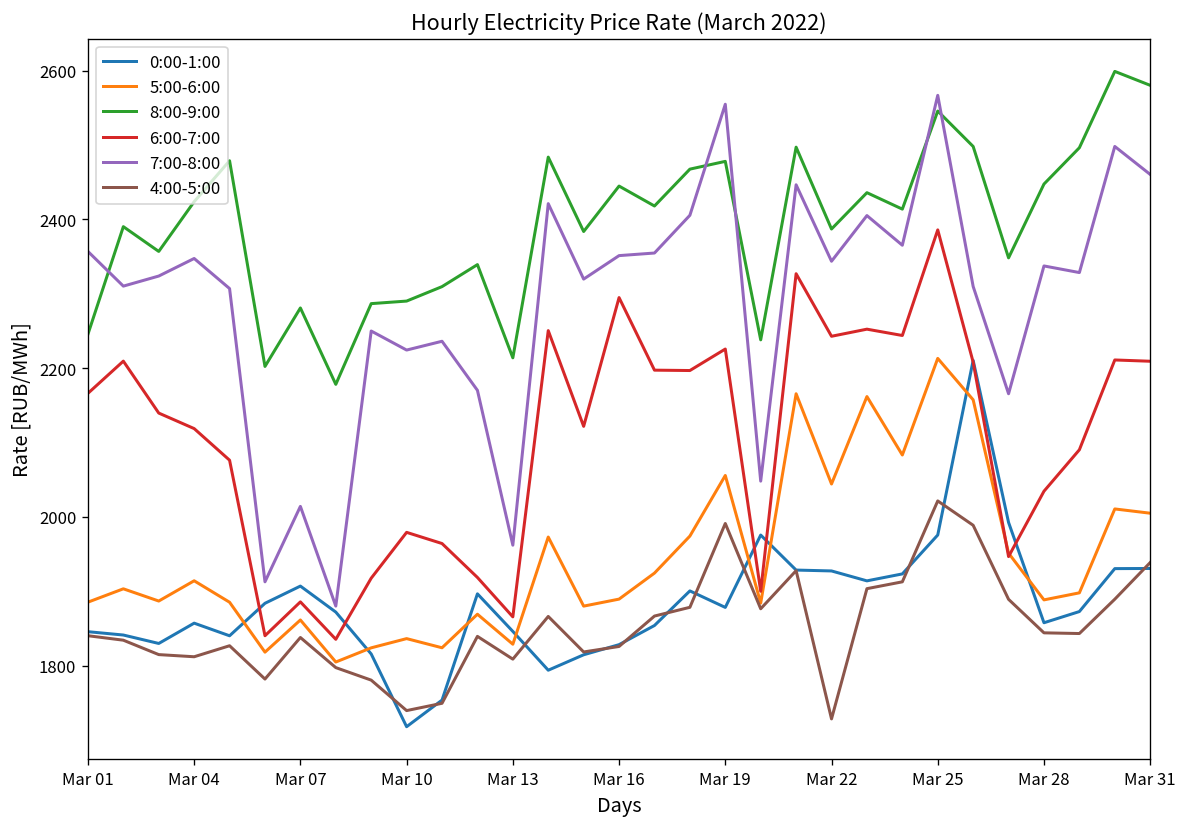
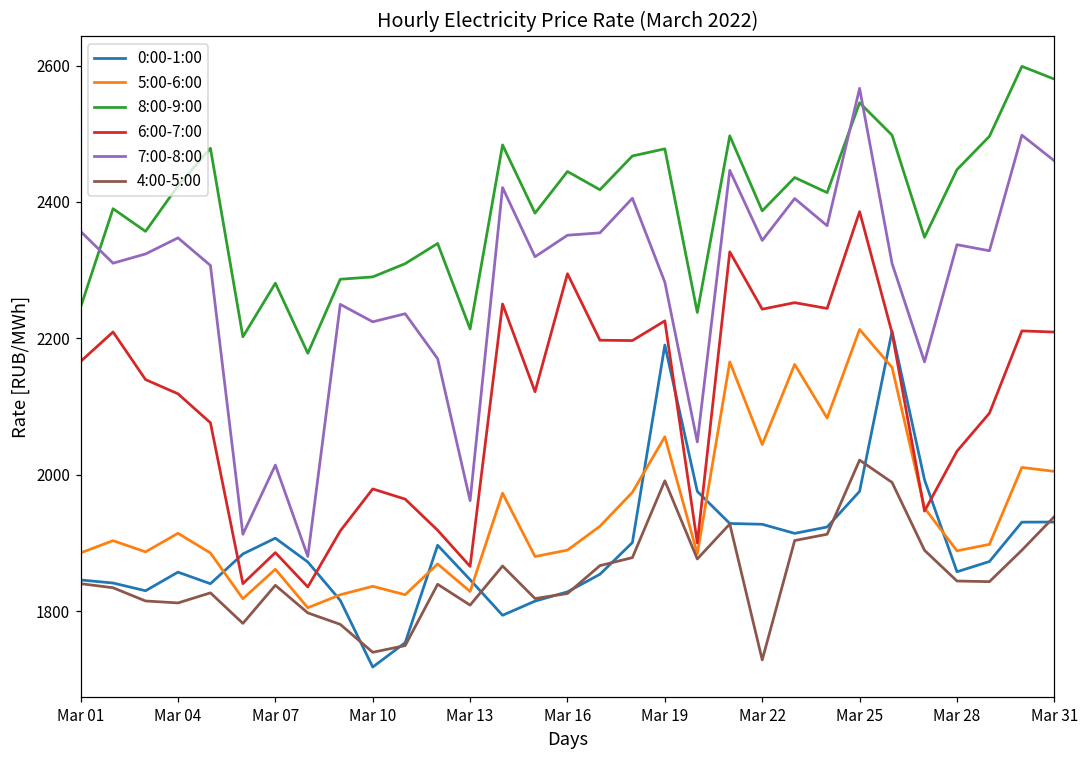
  {
    "0:00-1:00": {
      "Mar 01": 1850,
      "Mar 04": 1860,
      "Mar 07": 1910,
      "Mar 10": 1720,
      "Mar 13": 1850,
-     "Mar 19": 1880,
+     "Mar 19": 2190,
      "Mar 22": 1930,
      "Mar 25": 1980,
      "Mar 28": 1860,
      "Mar 31": 1930
    },
    "5:00-6:00": {
      "Mar 01": 1890,
      "Mar 04": 1910,
      "Mar 07": 1860,
      "Mar 10": 1840,
      "Mar 13": 1830,
      "Mar 16": 1890,
      "Mar 19": 2060,
      "Mar 22": 2040,
      "Mar 25": 2210,
      "Mar 28": 1890,
      "Mar 31": 2000
    },
    "8:00-9:00": {
      "Mar 01": 2250,
      "Mar 07": 2280,
      "Mar 10": 2290,
      "Mar 13": 2210,
      "Mar 16": 2440,
      "Mar 19": 2480,
      "Mar 22": 2390,
      "Mar 25": 2550,
      "Mar 28": 2450,
      "Mar 31": 2580
    },
    "6:00-7:00": {
      "Mar 01": 2170,
      "Mar 04": 2120,
      "Mar 07": 1890,
      "Mar 10": 1980,
      "Mar 13": 1870,
      "Mar 16": 2290,
      "Mar 19": 2230,
      "Mar 22": 2240,
      "Mar 25": 2390,
      "Mar 28": 2030,
      "Mar 31": 2210
    },
    "7:00-8:00": {
      "Mar 01": 2360,
      "Mar 04": 2350,
      "Mar 07": 2010,
      "Mar 10": 2220,
      "Mar 13": 1960,
      "Mar 16": 2350,
-     "Mar 19": 2550,
+     "Mar 19": 2280,
      "Mar 22": 2340,
      "Mar 25": 2570,
      "Mar 28": 2340,
      "Mar 31": 2460
    },
    "4:00-5:00": {
      "Mar 01": 1840,
      "Mar 04": 1810,
      "Mar 07": 1840,
      "Mar 10": 1740,
      "Mar 13": 1810,
      "Mar 19": 1990,
      "Mar 22": 1730,
      "Mar 25": 2020,
      "Mar 28": 1840,
      "Mar 31": 1940
    }
  }
